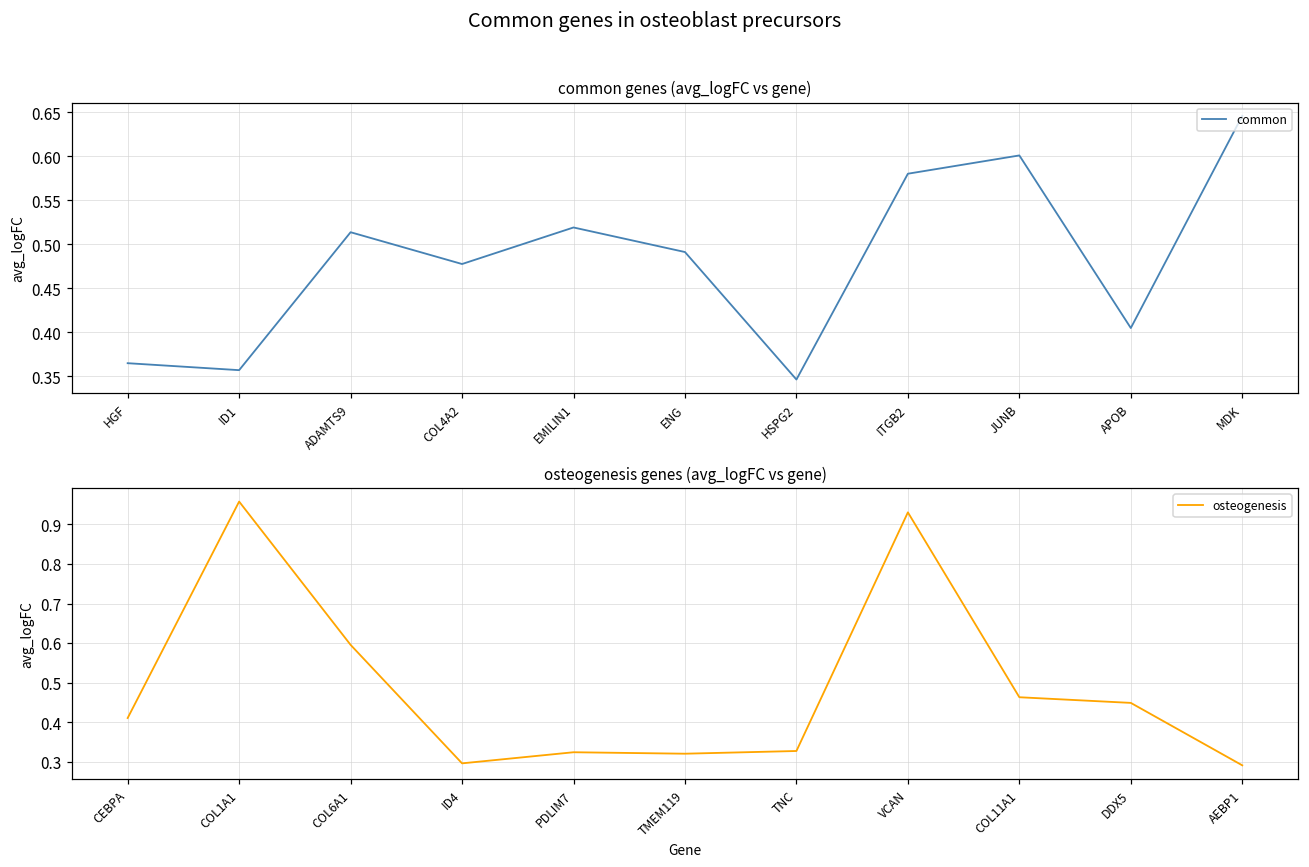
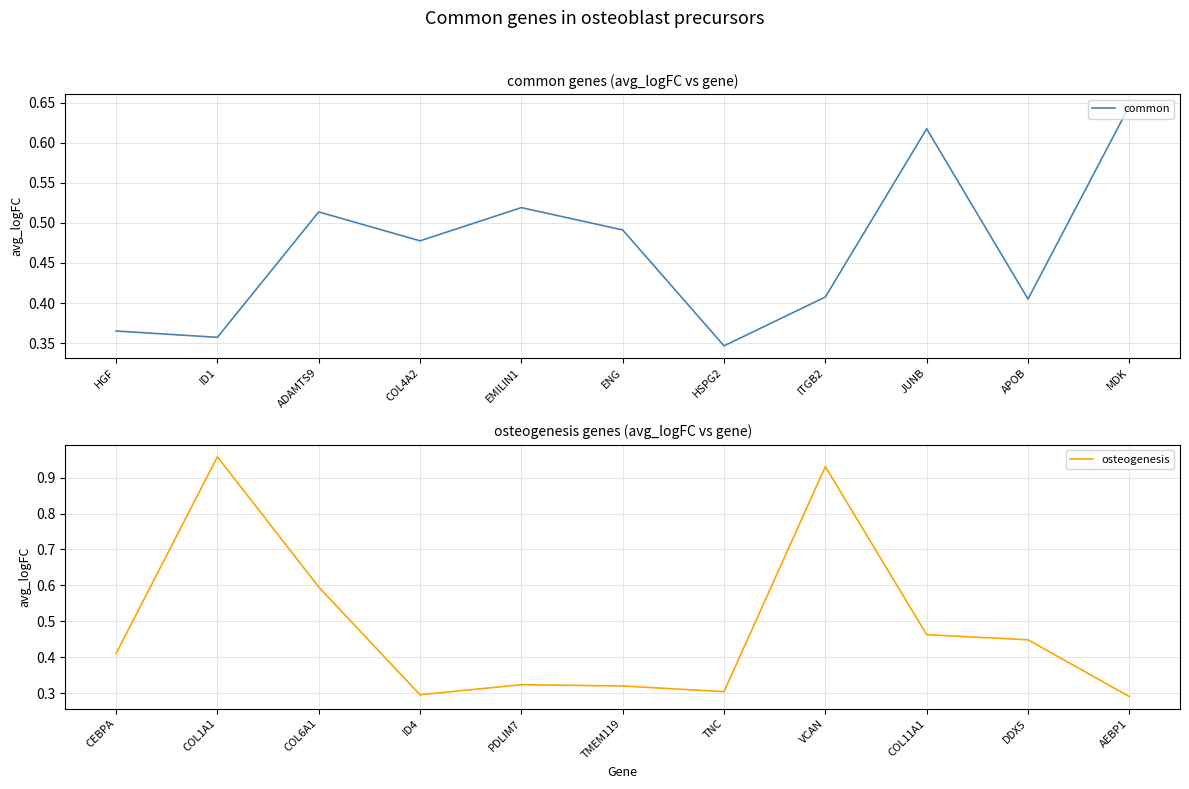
  {
    "common genes (avg_logFC vs gene)": {
      "HGF": 0.37,
      "ID1": 0.36,
      "ADAMTS9": 0.51,
      "COL4A2": 0.48,
      "EMILIN1": 0.52,
      "ENG": 0.49,
      "HSPG2": 0.35,
-     "ITGB2": 0.58,
-     "JUNB": 0.60,
+     "ITGB2": 0.41,
+     "JUNB": 0.62,
      "APOB": 0.41
    },
    "osteogenesis genes (avg_logFC vs gene)": {
      "CEBPA": 0.41,
      "COL1A1": 0.96,
      "COL6A1": 0.60,
      "ID4": 0.30,
      "PDLIM7": 0.32,
      "TMEM119": 0.32,
-     "TNC": 0.33,
+     "TNC": 0.30,
      "VCAN": 0.93,
      "COL11A1": 0.46,
      "DDX5": 0.45,
      "AEBP1": 0.29
    }
  }
